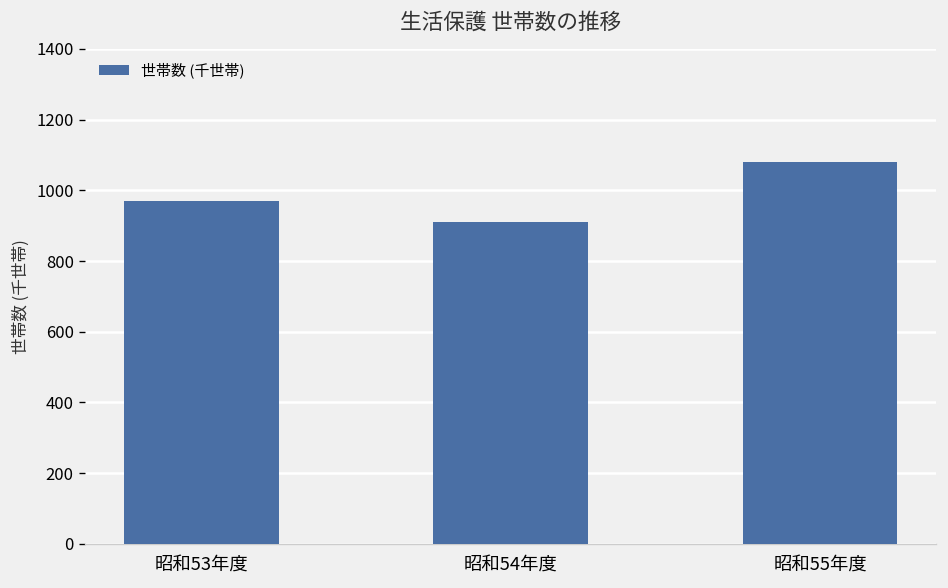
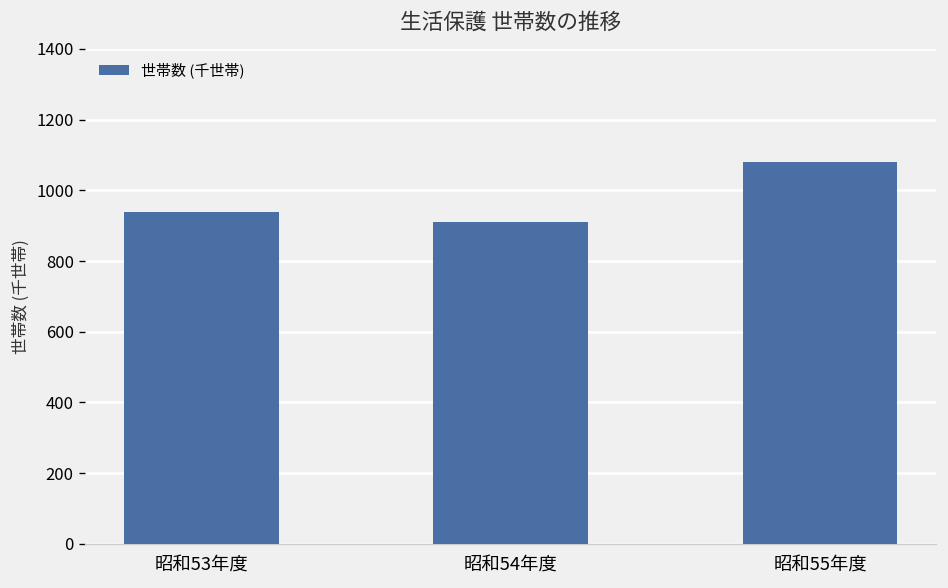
  {
-   "昭和53年度": 970,
+   "昭和53年度": 940,
    "昭和54年度": 910,
    "昭和55年度": 1080
  }
